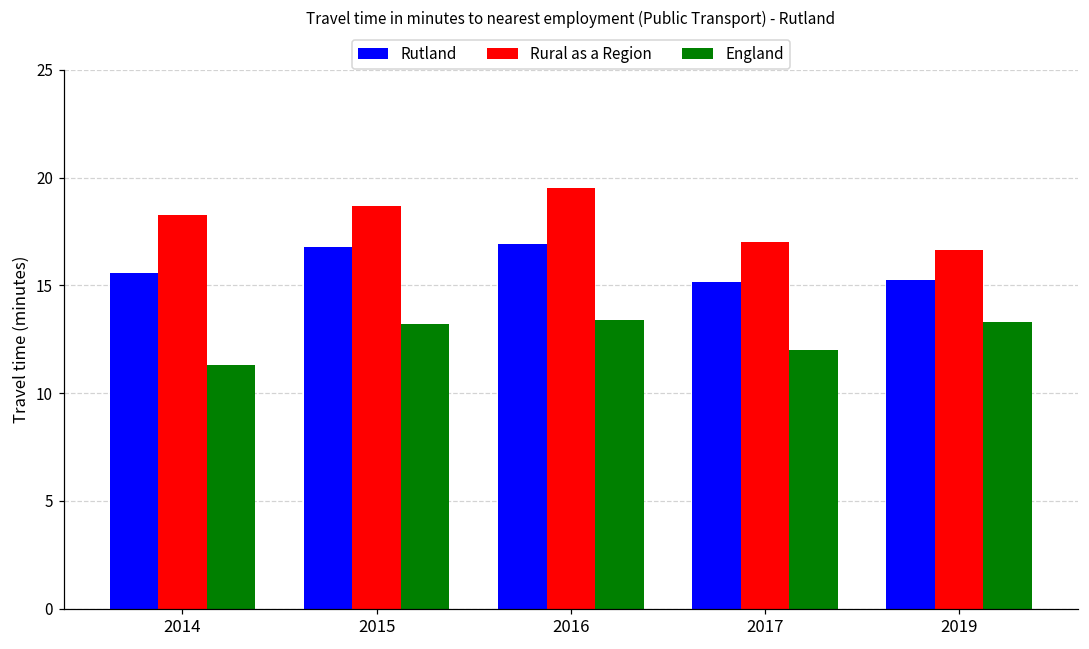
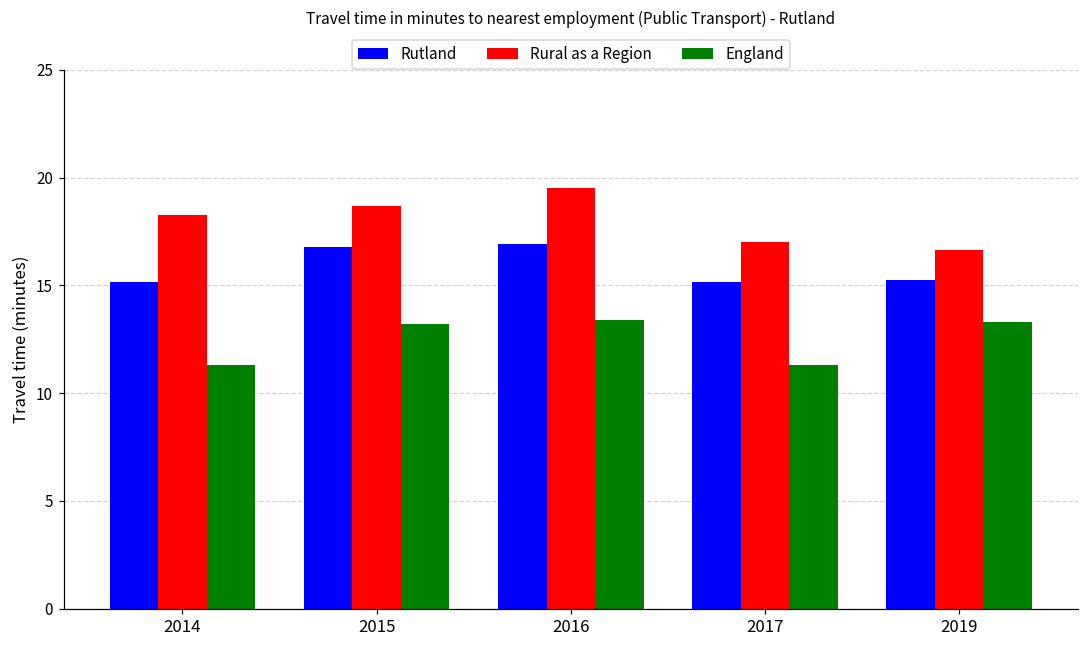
  {
    "Rutland": {
-     "2014": 15.6,
+     "2014": 15.2,
      "2015": 16.8,
      "2016": 16.9,
      "2017": 15.2,
      "2019": 15.2
    },
    "Rural as a Region": {
      "2014": 18.3,
      "2015": 18.7,
      "2016": 19.5,
      "2017": 17.0,
      "2019": 16.6
    },
    "England": {
      "2014": 11.3,
      "2015": 13.2,
      "2016": 13.4,
-     "2017": 12.0,
+     "2017": 11.3,
      "2019": 13.3
    }
  }
